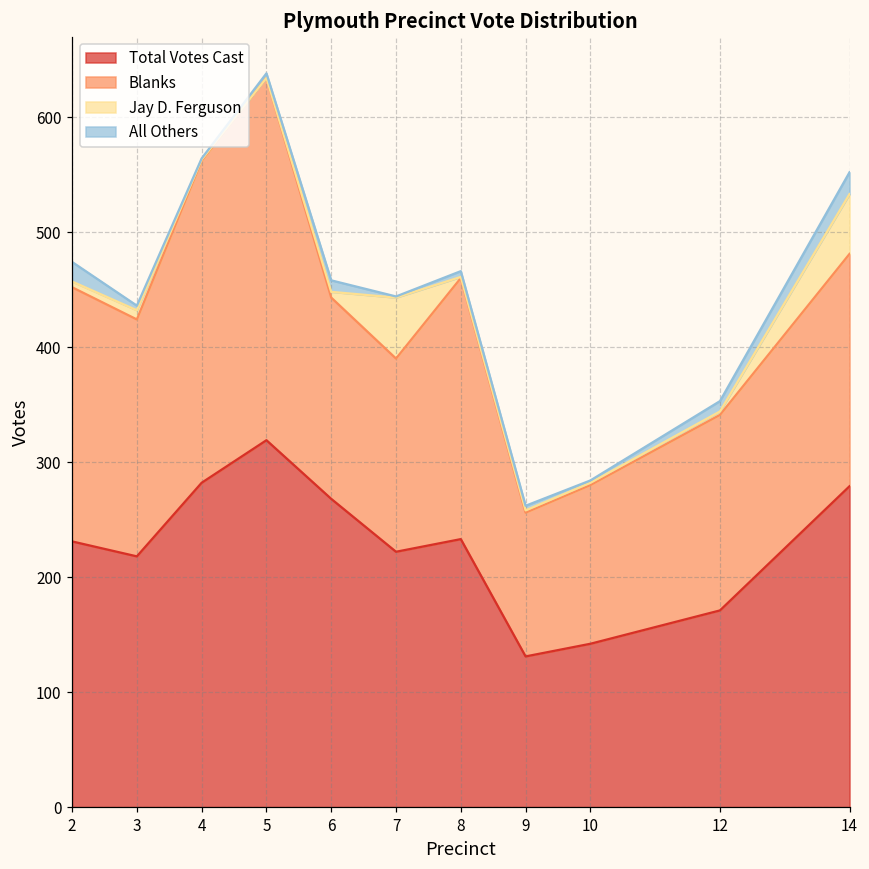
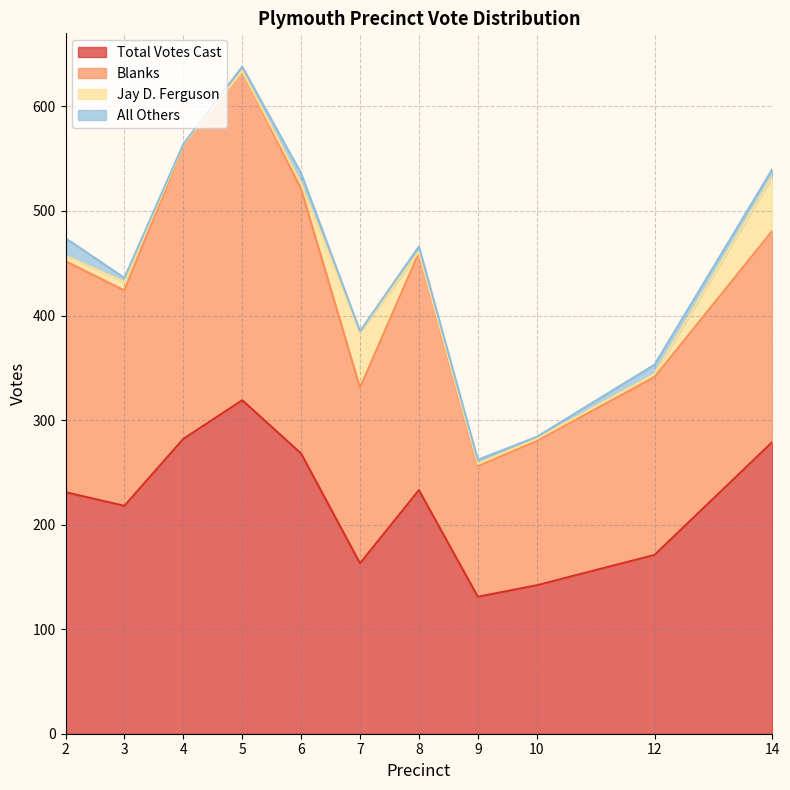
  {
    "Total Votes Cast": {
      "2": 231,
      "3": 218,
      "4": 282,
      "5": 319,
      "6": 268,
-     "7": 222,
+     "7": 163,
      "8": 233,
      "9": 131,
      "10": 142,
      "12": 171,
      "14": 279
    },
    "Blanks": {
      "2": 221,
      "3": 206,
-     "6": 175,
+     "6": 253,
      "7": 168,
      "12": 170,
      "14": 202
    },
    "Jay D. Ferguson": {
      "2": 5,
      "3": 8,
      "6": 5,
      "12": 3,
      "14": 52
    },
    "All Others": {
      "2": 17,
      "3": 4,
      "5": 4,
      "6": 10,
      "8": 5,
      "9": 4,
      "12": 9,
-     "14": 19
+     "14": 7
    }
  }
